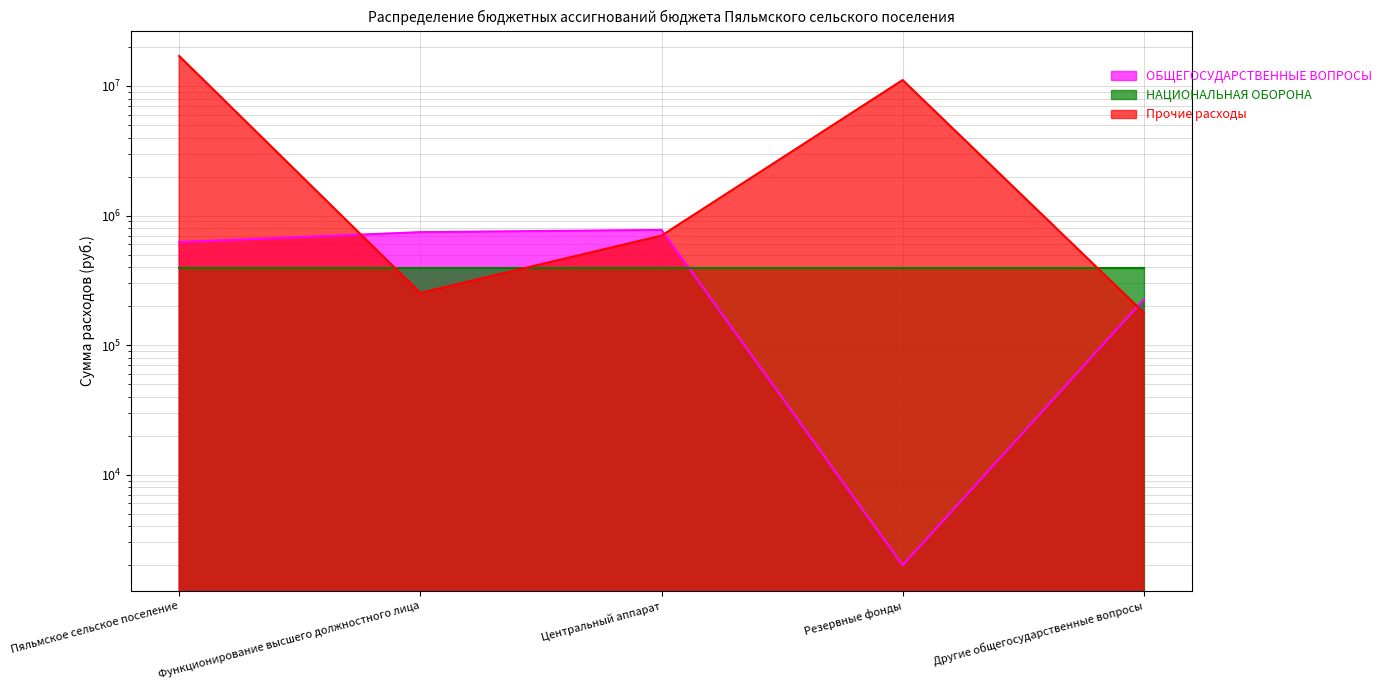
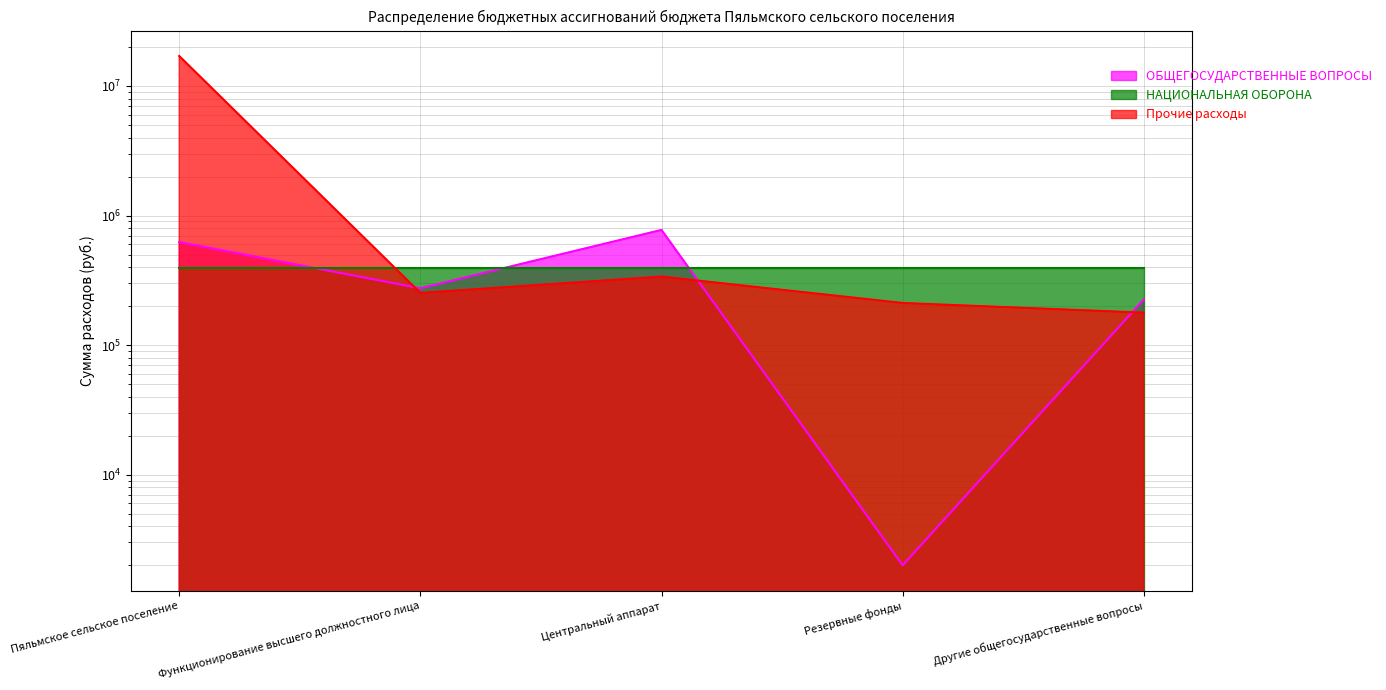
  {
    "ОБЩЕГОСУДАРСТВЕННЫЕ ВОПРОСЫ": {
      "Пяльмское сельское поселение": 600000,
-     "Функционирование высшего должностного лица": 700000,
+     "Функционирование высшего должностного лица": 270000,
      "Центральный аппарат": 800000,
      "Резервные фонды": 2000,
      "Другие общегосударственные вопросы": 230000
    },
    "НАЦИОНАЛЬНАЯ ОБОРОНА": {
      "Пяльмское сельское поселение": 400000,
      "Функционирование высшего должностного лица": 400000,
      "Центральный аппарат": 400000,
      "Резервные фонды": 400000,
      "Другие общегосударственные вопросы": 400000
    },
    "Прочие расходы": {
      "Пяльмское сельское поселение": 17000000,
      "Функционирование высшего должностного лица": 250000,
-     "Центральный аппарат": 700000,
-     "Резервные фонды": 11000000,
+     "Центральный аппарат": 340000,
+     "Резервные фонды": 210000,
      "Другие общегосударственные вопросы": 180000
    }
  }
